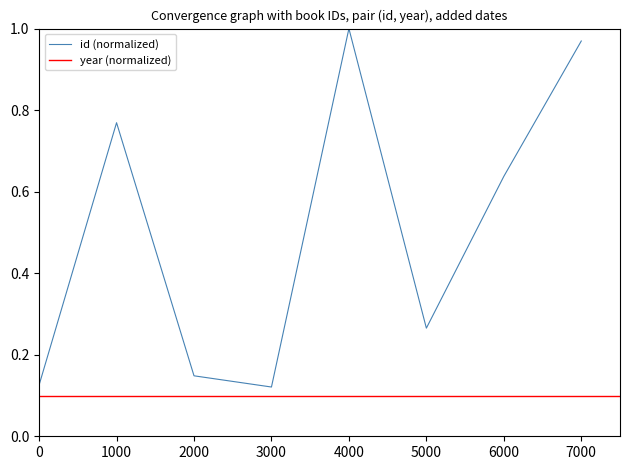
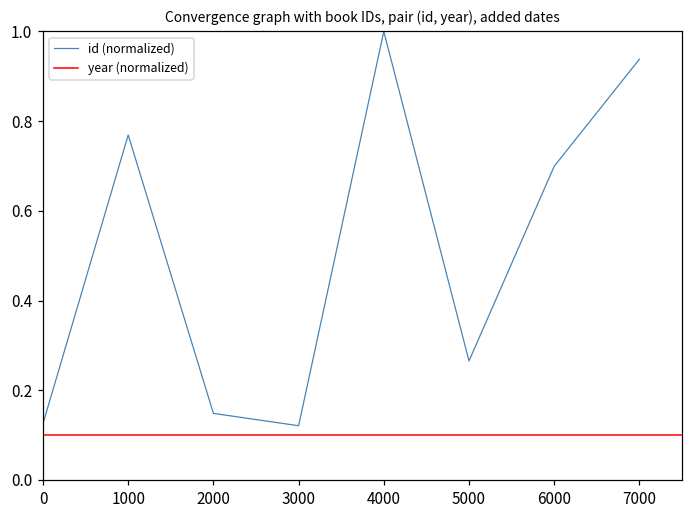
  {
    "0": 0.13,
    "1000": 0.77,
    "2000": 0.15,
    "3000": 0.12,
    "4000": 1.00,
    "5000": 0.27,
-   "6000": 0.64,
-   "7000": 0.97
+   "6000": 0.70,
+   "7000": 0.94
  }
